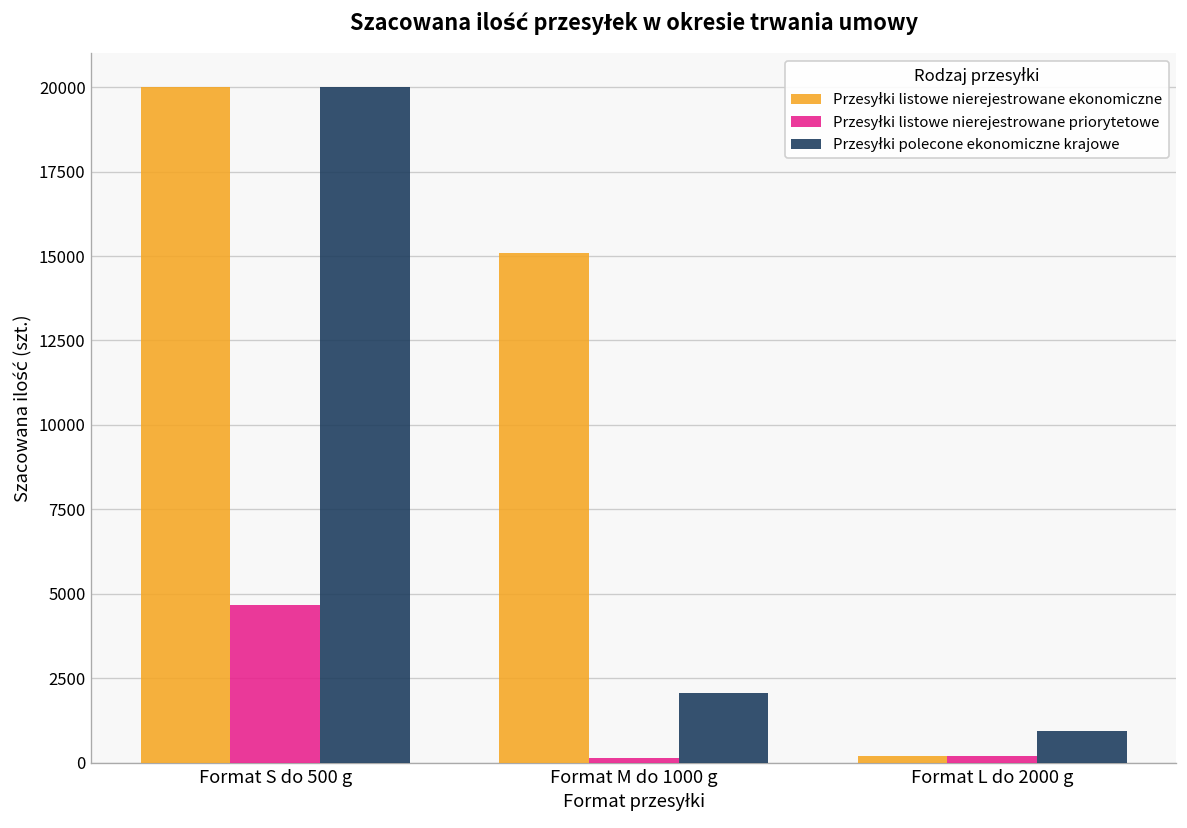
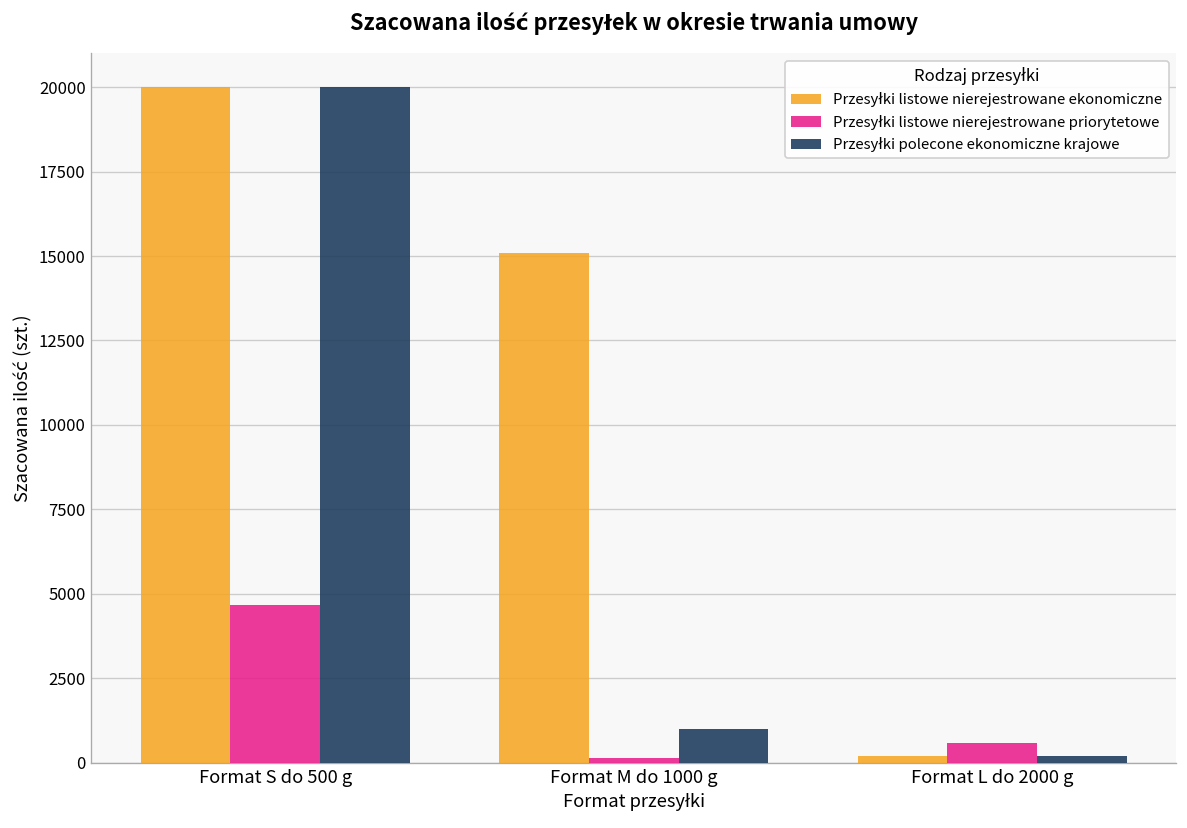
  {
    "Przesyłki listowe nierejestrowane ekonomiczne": {
      "Format S do 500 g": 20000,
      "Format M do 1000 g": 15100,
      "Format L do 2000 g": 200
    },
    "Przesyłki listowe nierejestrowane priorytetowe": {
      "Format S do 500 g": 4700,
      "Format M do 1000 g": 100,
-     "Format L do 2000 g": 200
+     "Format L do 2000 g": 600
    },
    "Przesyłki polecone ekonomiczne krajowe": {
      "Format S do 500 g": 20000,
-     "Format M do 1000 g": 2100,
-     "Format L do 2000 g": 900
+     "Format M do 1000 g": 1000,
+     "Format L do 2000 g": 200
    }
  }
